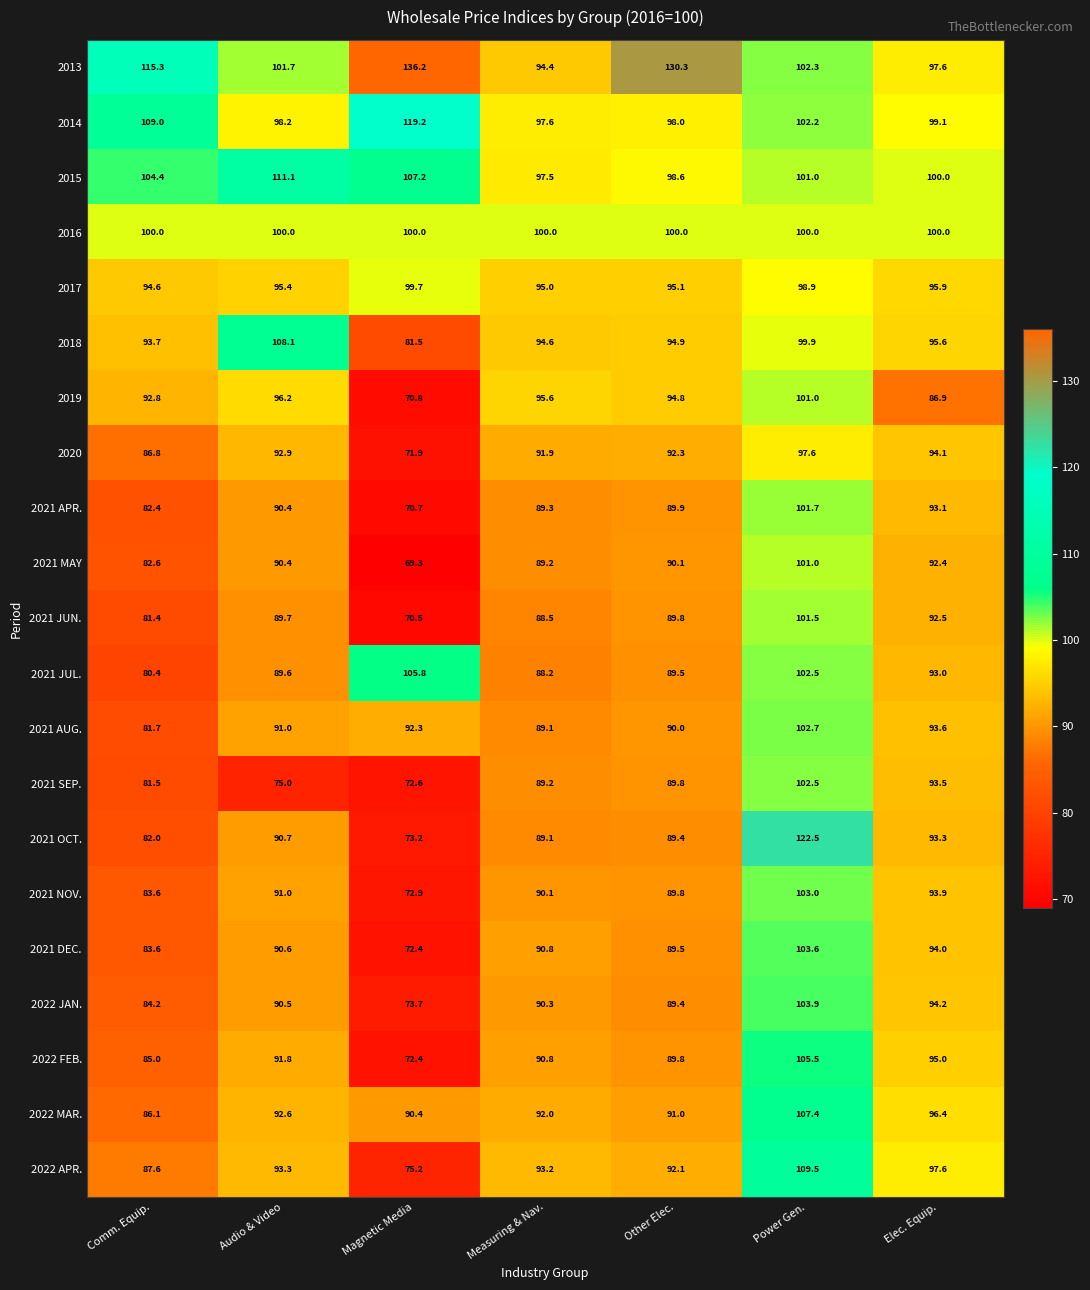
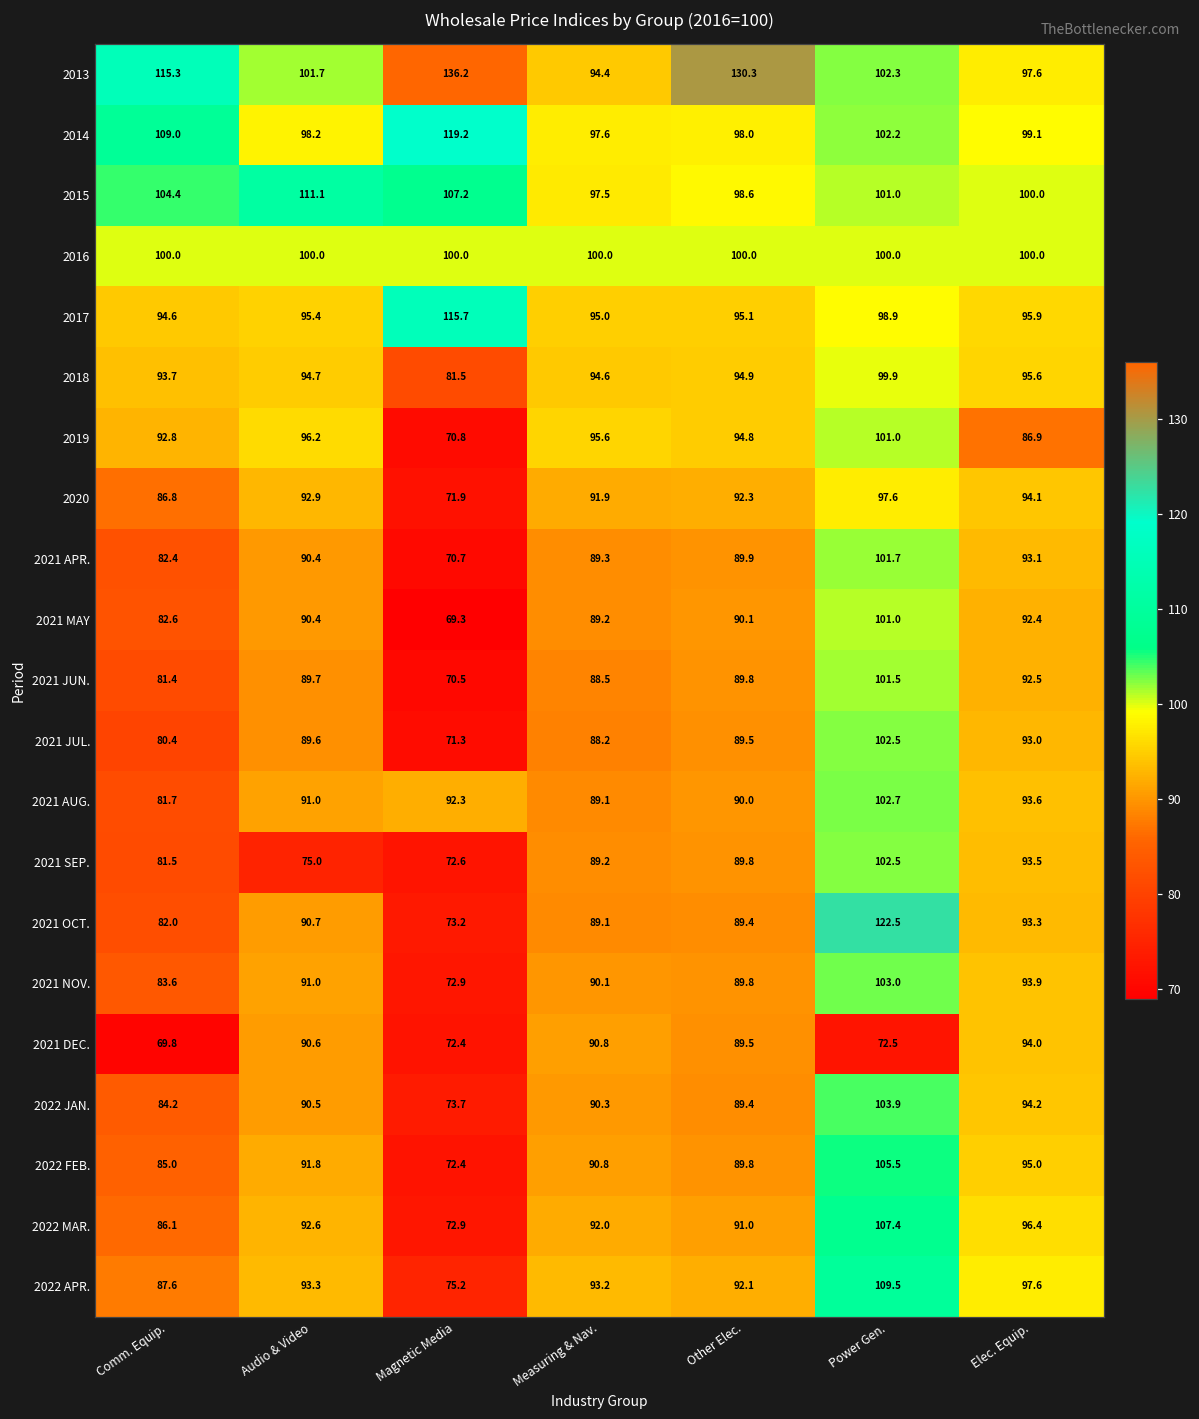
  {
    "2013": {
      "Comm. Equip.": 115.3,
      "Audio & Video": 101.7,
      "Magnetic Media": 136.2,
      "Measuring & Nav.": 94.4,
      "Other Elec.": 130.3,
      "Power Gen.": 102.3,
      "Elec. Equip.": 97.6
    },
    "2014": {
      "Comm. Equip.": 109.0,
      "Audio & Video": 98.2,
      "Magnetic Media": 119.2,
      "Measuring & Nav.": 97.6,
      "Other Elec.": 98.0,
      "Power Gen.": 102.2,
      "Elec. Equip.": 99.1
    },
    "2015": {
      "Comm. Equip.": 104.4,
      "Audio & Video": 111.1,
      "Magnetic Media": 107.2,
      "Measuring & Nav.": 97.5,
      "Other Elec.": 98.6,
      "Power Gen.": 101.0,
      "Elec. Equip.": 100.0
    },
    "2016": {
      "Comm. Equip.": 100.0,
      "Audio & Video": 100.0,
      "Magnetic Media": 100.0,
      "Measuring & Nav.": 100.0,
      "Other Elec.": 100.0,
      "Power Gen.": 100.0,
      "Elec. Equip.": 100.0
    },
    "2017": {
      "Comm. Equip.": 94.6,
      "Audio & Video": 95.4,
-     "Magnetic Media": 99.7,
+     "Magnetic Media": 115.7,
      "Measuring & Nav.": 95.0,
      "Other Elec.": 95.1,
      "Power Gen.": 98.9,
      "Elec. Equip.": 95.9
    },
    "2018": {
      "Comm. Equip.": 93.7,
-     "Audio & Video": 108.1,
+     "Audio & Video": 94.7,
      "Magnetic Media": 81.5,
      "Measuring & Nav.": 94.6,
      "Other Elec.": 94.9,
      "Power Gen.": 99.9,
      "Elec. Equip.": 95.6
    },
    "2019": {
      "Comm. Equip.": 92.8,
      "Audio & Video": 96.2,
      "Magnetic Media": 70.8,
      "Measuring & Nav.": 95.6,
      "Other Elec.": 94.8,
      "Power Gen.": 101.0,
      "Elec. Equip.": 86.9
    },
    "2020": {
      "Comm. Equip.": 86.8,
      "Audio & Video": 92.9,
      "Magnetic Media": 71.9,
      "Measuring & Nav.": 91.9,
      "Other Elec.": 92.3,
      "Power Gen.": 97.6,
      "Elec. Equip.": 94.1
    },
    "2021 APR.": {
      "Comm. Equip.": 82.4,
      "Audio & Video": 90.4,
      "Magnetic Media": 70.7,
      "Measuring & Nav.": 89.3,
      "Other Elec.": 89.9,
      "Power Gen.": 101.7,
      "Elec. Equip.": 93.1
    },
    "2021 MAY": {
      "Comm. Equip.": 82.6,
      "Audio & Video": 90.4,
      "Magnetic Media": 69.3,
      "Measuring & Nav.": 89.2,
      "Other Elec.": 90.1,
      "Power Gen.": 101.0,
      "Elec. Equip.": 92.4
    },
    "2021 JUN.": {
      "Comm. Equip.": 81.4,
      "Audio & Video": 89.7,
      "Magnetic Media": 70.5,
      "Measuring & Nav.": 88.5,
      "Other Elec.": 89.8,
      "Power Gen.": 101.5,
      "Elec. Equip.": 92.5
    },
    "2021 JUL.": {
      "Comm. Equip.": 80.4,
      "Audio & Video": 89.6,
-     "Magnetic Media": 105.8,
+     "Magnetic Media": 71.3,
      "Measuring & Nav.": 88.2,
      "Other Elec.": 89.5,
      "Power Gen.": 102.5,
      "Elec. Equip.": 93.0
    },
    "2021 AUG.": {
      "Comm. Equip.": 81.7,
      "Audio & Video": 91.0,
      "Magnetic Media": 92.3,
      "Measuring & Nav.": 89.1,
      "Other Elec.": 90.0,
      "Power Gen.": 102.7,
      "Elec. Equip.": 93.6
    },
    "2021 SEP.": {
      "Comm. Equip.": 81.5,
      "Audio & Video": 75.0,
      "Magnetic Media": 72.6,
      "Measuring & Nav.": 89.2,
      "Other Elec.": 89.8,
      "Power Gen.": 102.5,
      "Elec. Equip.": 93.5
    },
    "2021 OCT.": {
      "Comm. Equip.": 82.0,
      "Audio & Video": 90.7,
      "Magnetic Media": 73.2,
      "Measuring & Nav.": 89.1,
      "Other Elec.": 89.4,
      "Power Gen.": 122.5,
      "Elec. Equip.": 93.3
    },
    "2021 NOV.": {
      "Comm. Equip.": 83.6,
      "Audio & Video": 91.0,
      "Magnetic Media": 72.9,
      "Measuring & Nav.": 90.1,
      "Other Elec.": 89.8,
      "Power Gen.": 103.0,
      "Elec. Equip.": 93.9
    },
    "2021 DEC.": {
-     "Comm. Equip.": 83.6,
+     "Comm. Equip.": 69.8,
      "Audio & Video": 90.6,
      "Magnetic Media": 72.4,
      "Measuring & Nav.": 90.8,
      "Other Elec.": 89.5,
-     "Power Gen.": 103.6,
+     "Power Gen.": 72.5,
      "Elec. Equip.": 94.0
    },
    "2022 JAN.": {
      "Comm. Equip.": 84.2,
      "Audio & Video": 90.5,
      "Magnetic Media": 73.7,
      "Measuring & Nav.": 90.3,
      "Other Elec.": 89.4,
      "Power Gen.": 103.9,
      "Elec. Equip.": 94.2
    },
    "2022 FEB.": {
      "Comm. Equip.": 85.0,
      "Audio & Video": 91.8,
      "Magnetic Media": 72.4,
      "Measuring & Nav.": 90.8,
      "Other Elec.": 89.8,
      "Power Gen.": 105.5,
      "Elec. Equip.": 95.0
    },
    "2022 MAR.": {
      "Comm. Equip.": 86.1,
      "Audio & Video": 92.6,
-     "Magnetic Media": 90.4,
+     "Magnetic Media": 72.9,
      "Measuring & Nav.": 92.0,
      "Other Elec.": 91.0,
      "Power Gen.": 107.4,
      "Elec. Equip.": 96.4
    },
    "2022 APR.": {
      "Comm. Equip.": 87.6,
      "Audio & Video": 93.3,
      "Magnetic Media": 75.2,
      "Measuring & Nav.": 93.2,
      "Other Elec.": 92.1,
      "Power Gen.": 109.5,
      "Elec. Equip.": 97.6
    }
  }
